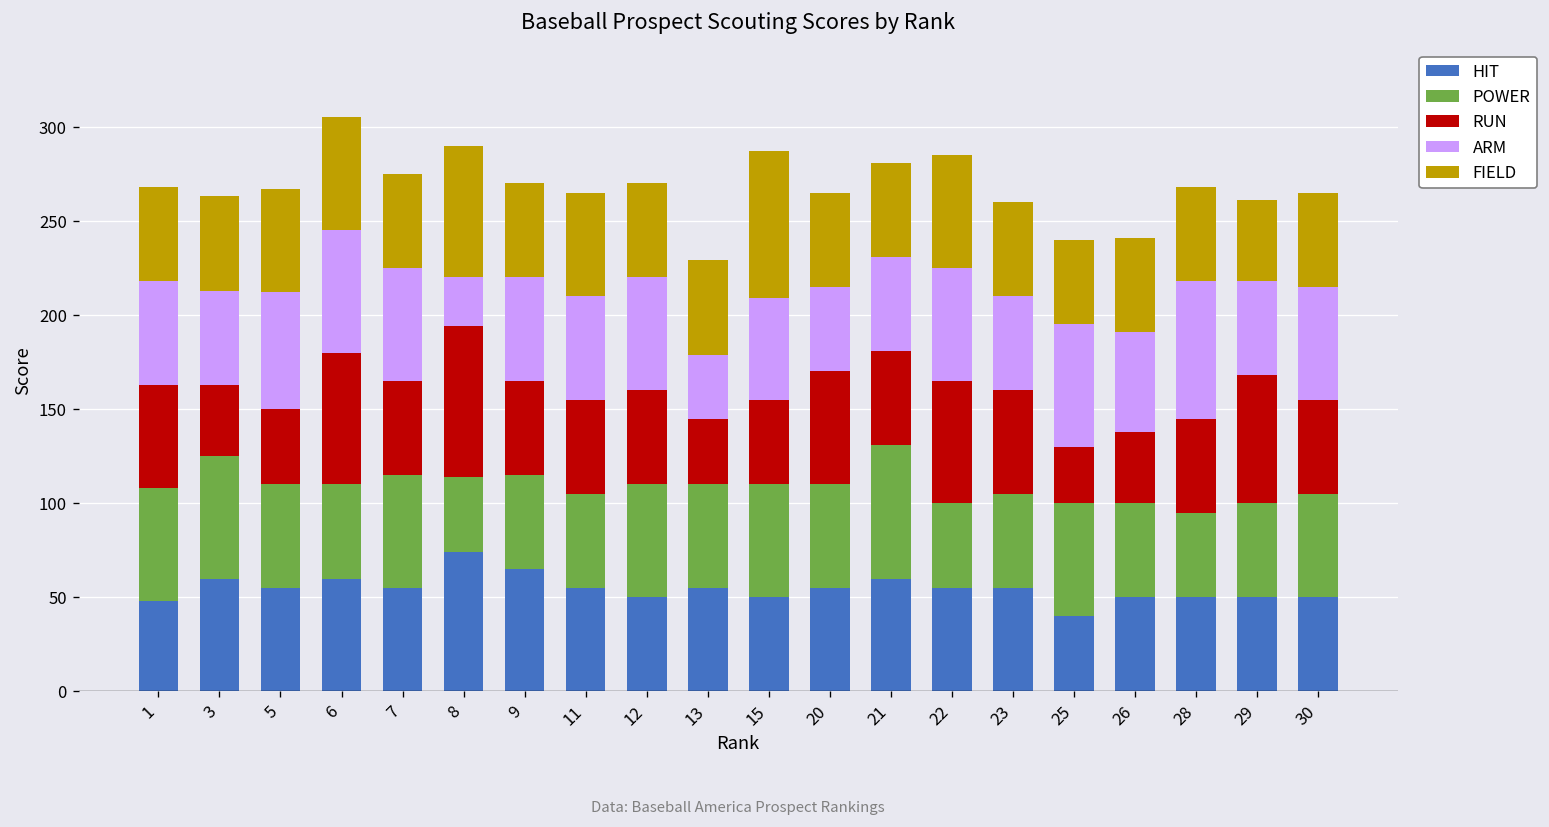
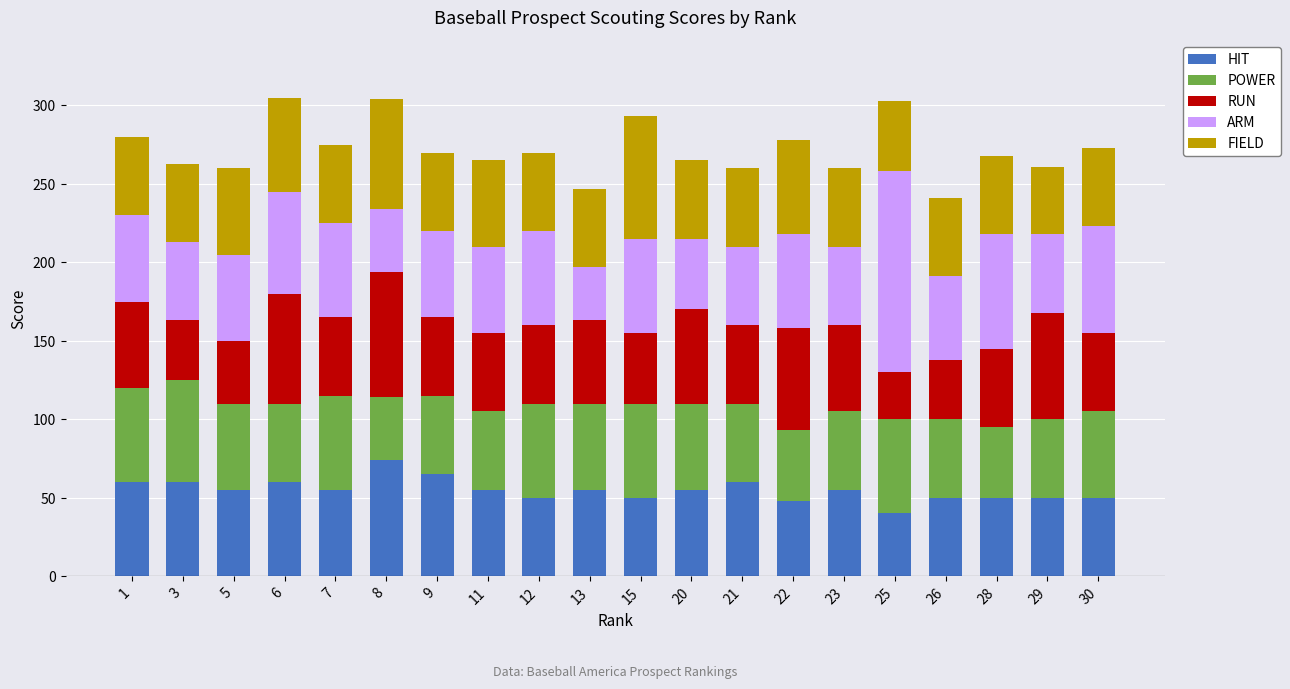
  {
    "HIT": {
-     "1": 48,
+     "1": 60,
      "3": 60,
      "5": 55,
      "6": 60,
      "7": 55,
      "8": 74,
      "9": 65,
      "11": 55,
      "12": 50,
      "13": 55,
      "15": 50,
      "20": 55,
      "21": 60,
-     "22": 55,
+     "22": 48,
      "23": 55,
      "25": 40,
      "26": 50,
      "28": 50,
      "29": 50,
      "30": 50
    },
    "POWER": {
      "1": 60,
      "3": 65,
      "5": 55,
      "6": 50,
      "7": 60,
      "8": 40,
      "9": 50,
      "11": 50,
      "12": 60,
      "13": 55,
      "15": 60,
      "20": 55,
-     "21": 71,
+     "21": 50,
      "22": 45,
      "23": 50,
      "25": 60,
      "26": 50,
      "28": 45,
      "29": 50,
      "30": 55
    },
    "RUN": {
      "1": 55,
      "3": 38,
      "5": 40,
      "6": 70,
      "7": 50,
      "8": 80,
      "9": 50,
      "11": 50,
      "12": 50,
-     "13": 35,
+     "13": 53,
      "15": 45,
      "20": 60,
      "21": 50,
      "22": 65,
      "23": 55,
      "25": 30,
      "26": 38,
      "28": 50,
      "29": 68,
      "30": 50
    },
    "ARM": {
      "1": 55,
      "3": 50,
-     "5": 62,
+     "5": 55,
      "6": 65,
      "7": 60,
-     "8": 26,
+     "8": 40,
      "9": 55,
      "11": 55,
      "12": 60,
      "13": 34,
-     "15": 54,
+     "15": 60,
      "20": 45,
      "21": 50,
      "22": 60,
      "23": 50,
-     "25": 65,
+     "25": 128,
      "26": 53,
      "28": 73,
      "29": 50,
-     "30": 60
+     "30": 68
    },
    "FIELD": {
      "1": 50,
      "3": 50,
      "5": 55,
      "6": 60,
      "7": 50,
      "8": 70,
      "9": 50,
      "11": 55,
      "12": 50,
      "13": 50,
      "15": 78,
      "20": 50,
      "21": 50,
      "22": 60,
      "23": 50,
      "25": 45,
      "26": 50,
      "28": 50,
      "29": 43,
      "30": 50
    }
  }
